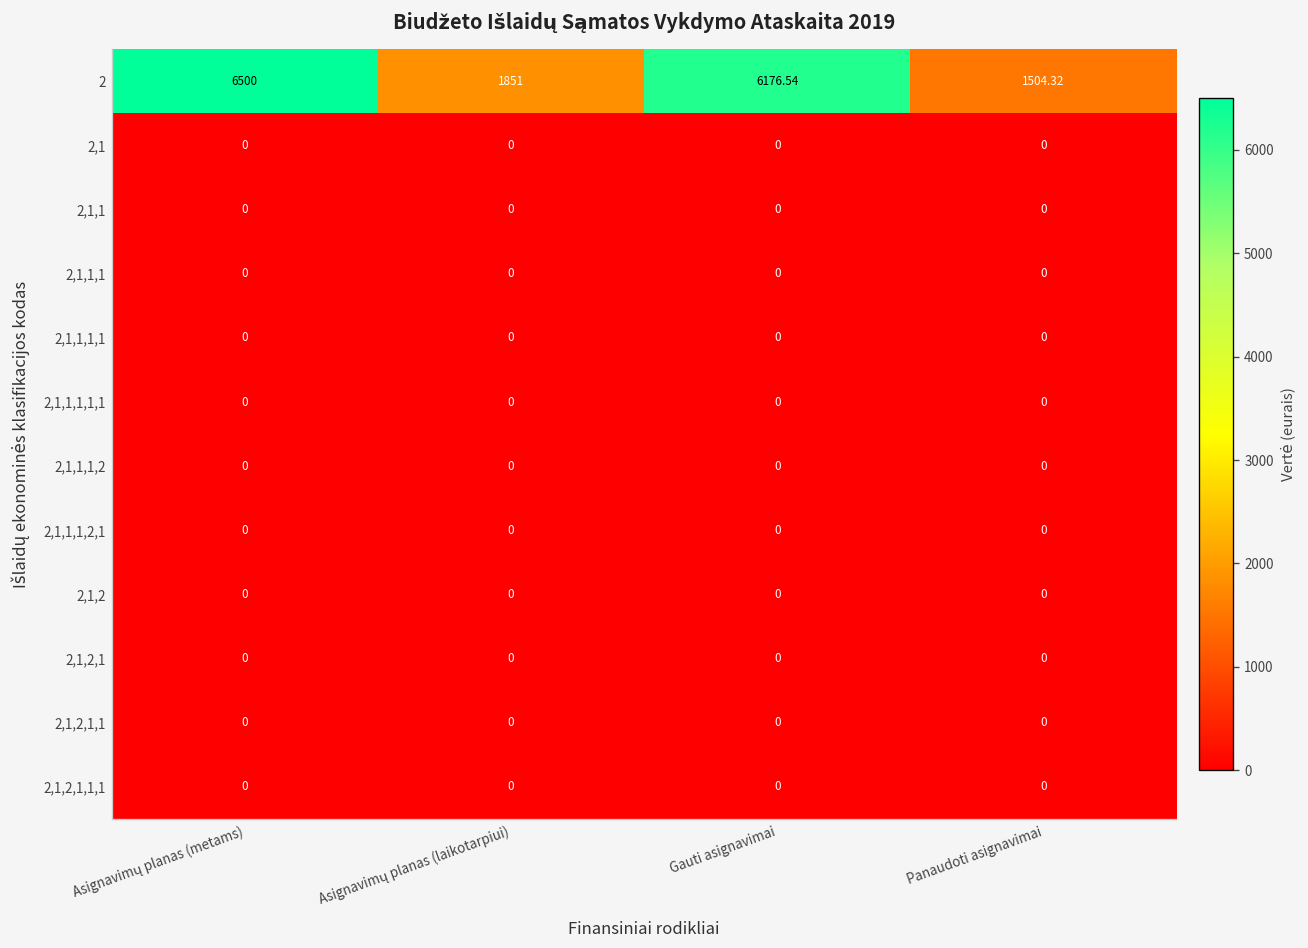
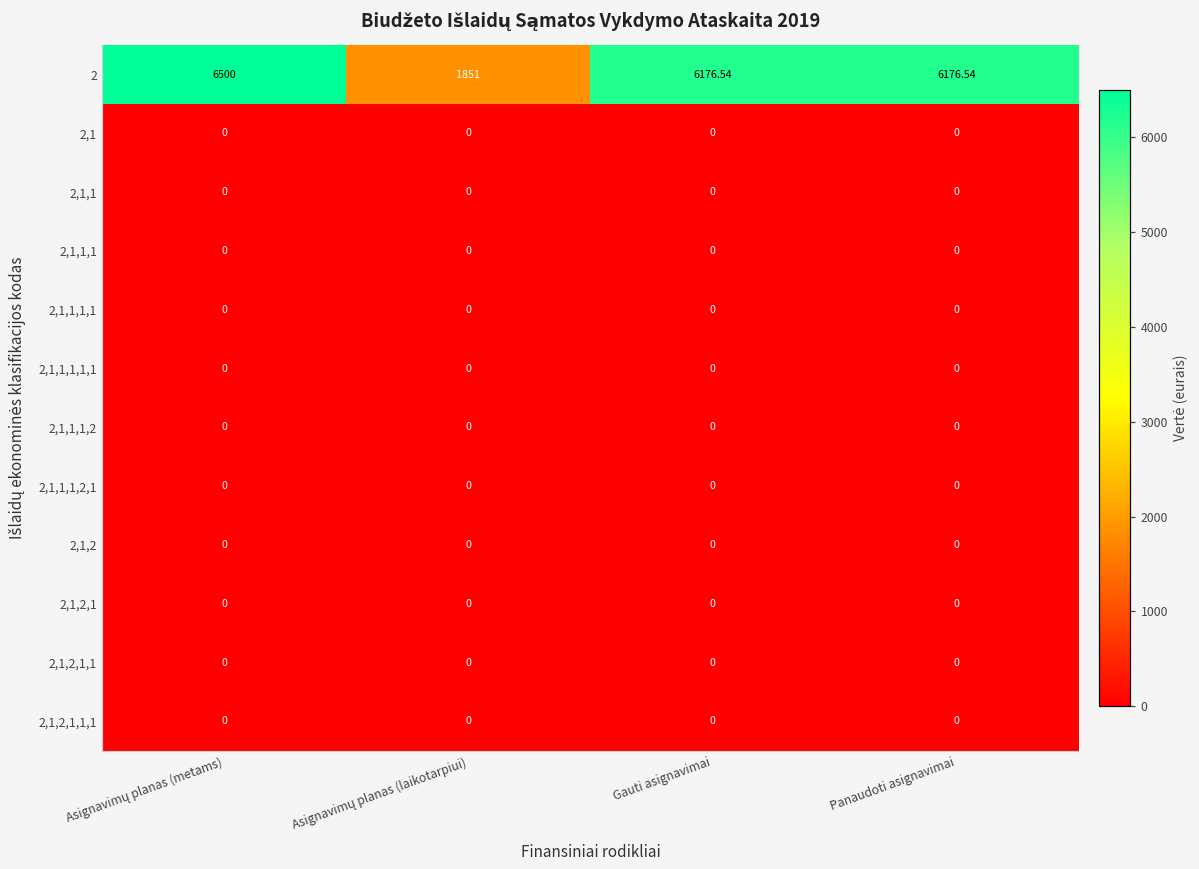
  {
    "2": {
      "Asignavimų planas (metams)": 6500,
      "Asignavimų planas (laikotarpiui)": 1851,
      "Gauti asignavimai": 6176.54,
-     "Panaudoti asignavimai": 1504.32
+     "Panaudoti asignavimai": 6176.54
    },
    "2,1": {
      "Asignavimų planas (metams)": 0,
      "Asignavimų planas (laikotarpiui)": 0,
      "Gauti asignavimai": 0,
      "Panaudoti asignavimai": 0
    },
    "2,1,1": {
      "Asignavimų planas (metams)": 0,
      "Asignavimų planas (laikotarpiui)": 0,
      "Gauti asignavimai": 0,
      "Panaudoti asignavimai": 0
    },
    "2,1,1,1": {
      "Asignavimų planas (metams)": 0,
      "Asignavimų planas (laikotarpiui)": 0,
      "Gauti asignavimai": 0,
      "Panaudoti asignavimai": 0
    },
    "2,1,1,1,1": {
      "Asignavimų planas (metams)": 0,
      "Asignavimų planas (laikotarpiui)": 0,
      "Gauti asignavimai": 0,
      "Panaudoti asignavimai": 0
    },
    "2,1,1,1,1,1": {
      "Asignavimų planas (metams)": 0,
      "Asignavimų planas (laikotarpiui)": 0,
      "Gauti asignavimai": 0,
      "Panaudoti asignavimai": 0
    },
    "2,1,1,1,2": {
      "Asignavimų planas (metams)": 0,
      "Asignavimų planas (laikotarpiui)": 0,
      "Gauti asignavimai": 0,
      "Panaudoti asignavimai": 0
    },
    "2,1,1,1,2,1": {
      "Asignavimų planas (metams)": 0,
      "Asignavimų planas (laikotarpiui)": 0,
      "Gauti asignavimai": 0,
      "Panaudoti asignavimai": 0
    },
    "2,1,2": {
      "Asignavimų planas (metams)": 0,
      "Asignavimų planas (laikotarpiui)": 0,
      "Gauti asignavimai": 0,
      "Panaudoti asignavimai": 0
    },
    "2,1,2,1": {
      "Asignavimų planas (metams)": 0,
      "Asignavimų planas (laikotarpiui)": 0,
      "Gauti asignavimai": 0,
      "Panaudoti asignavimai": 0
    },
    "2,1,2,1,1": {
      "Asignavimų planas (metams)": 0,
      "Asignavimų planas (laikotarpiui)": 0,
      "Gauti asignavimai": 0,
      "Panaudoti asignavimai": 0
    },
    "2,1,2,1,1,1": {
      "Asignavimų planas (metams)": 0,
      "Asignavimų planas (laikotarpiui)": 0,
      "Gauti asignavimai": 0,
      "Panaudoti asignavimai": 0
    }
  }
